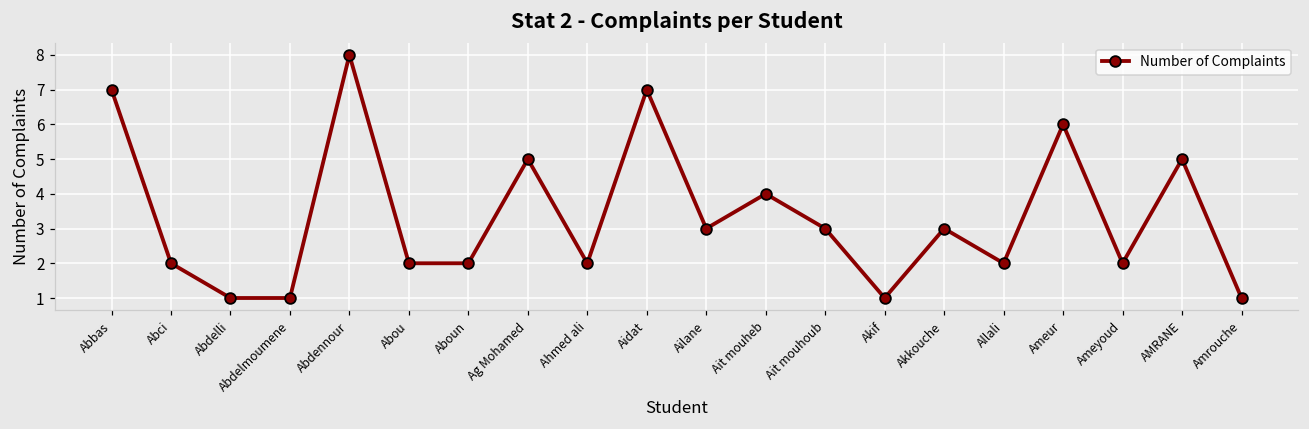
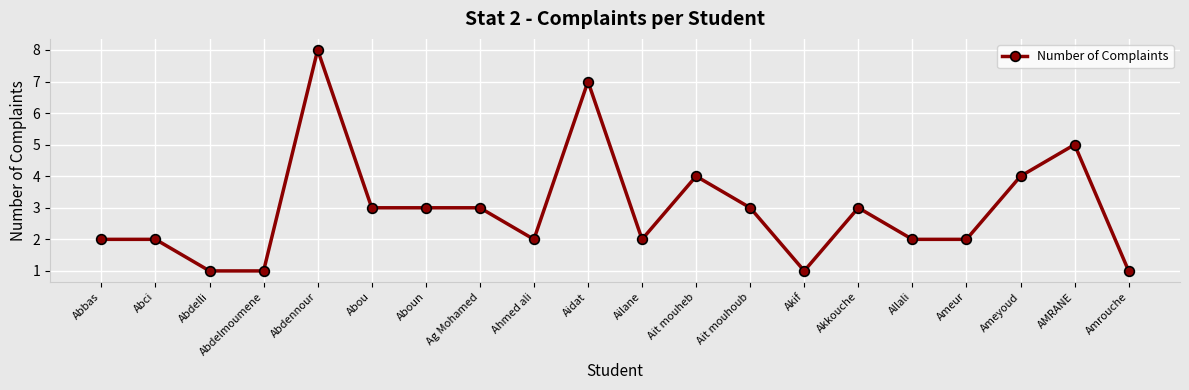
  {
-   "Abbas": 7,
+   "Abbas": 2,
    "Abci": 2,
    "Abdelli": 1,
    "Abdelmoumene": 1,
    "Abdennour": 8,
-   "Abou": 2,
-   "Aboun": 2,
-   "Ag Mohamed": 5,
+   "Abou": 3,
+   "Aboun": 3,
+   "Ag Mohamed": 3,
    "Ahmed ali": 2,
    "Aidat": 7,
-   "Ailane": 3,
+   "Ailane": 2,
    "Ait mouheb": 4,
    "Ait mouhoub": 3,
    "Akif": 1,
    "Akkouche": 3,
    "Allali": 2,
-   "Ameur": 6,
-   "Ameyoud": 2,
+   "Ameur": 2,
+   "Ameyoud": 4,
    "AMRANE": 5,
    "Amrouche": 1
  }
